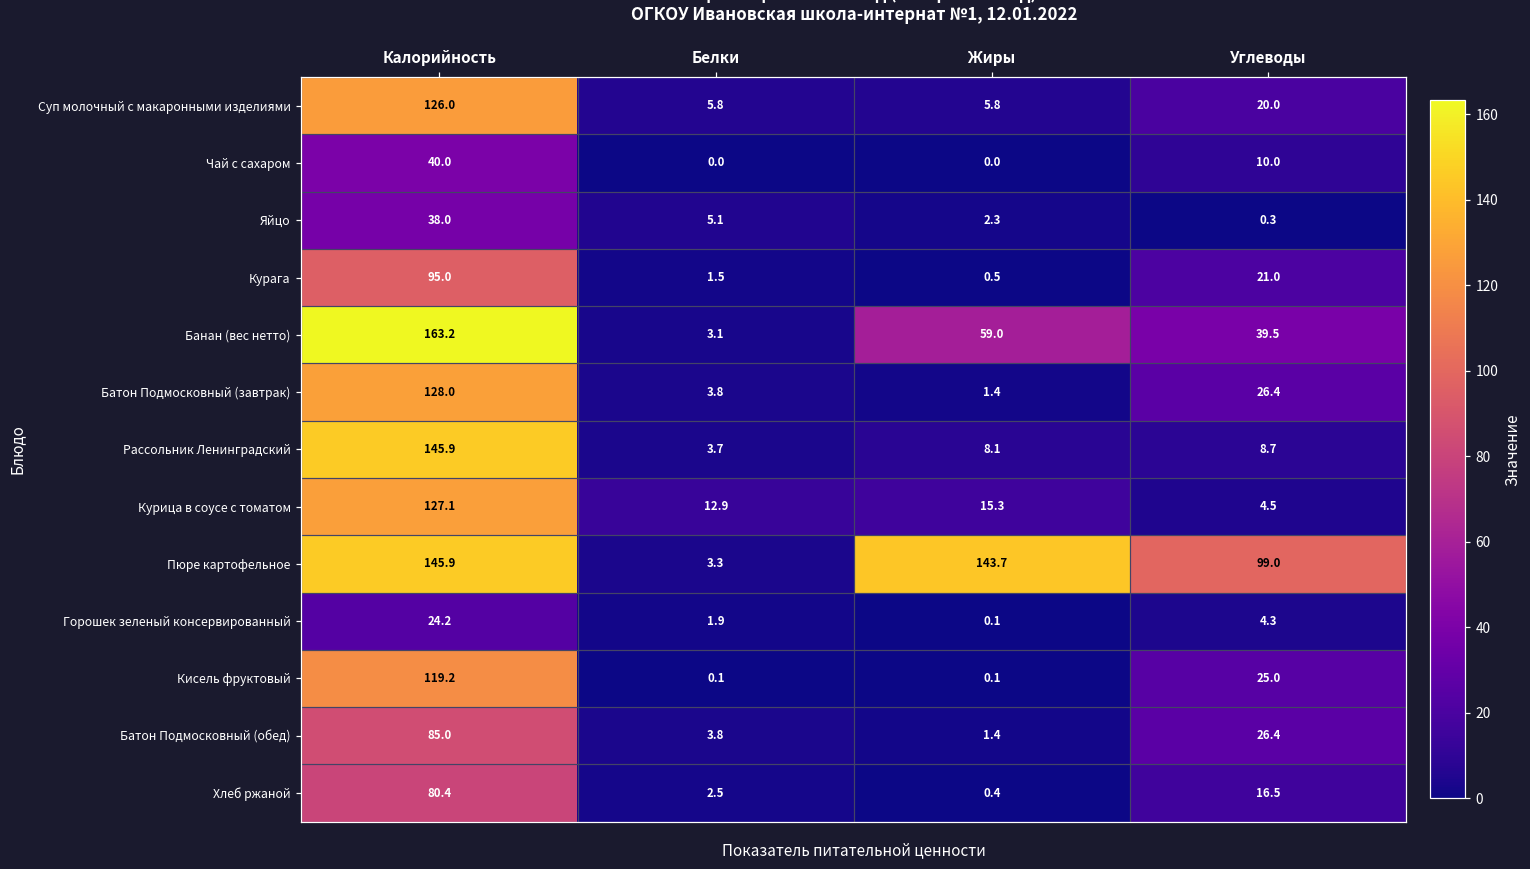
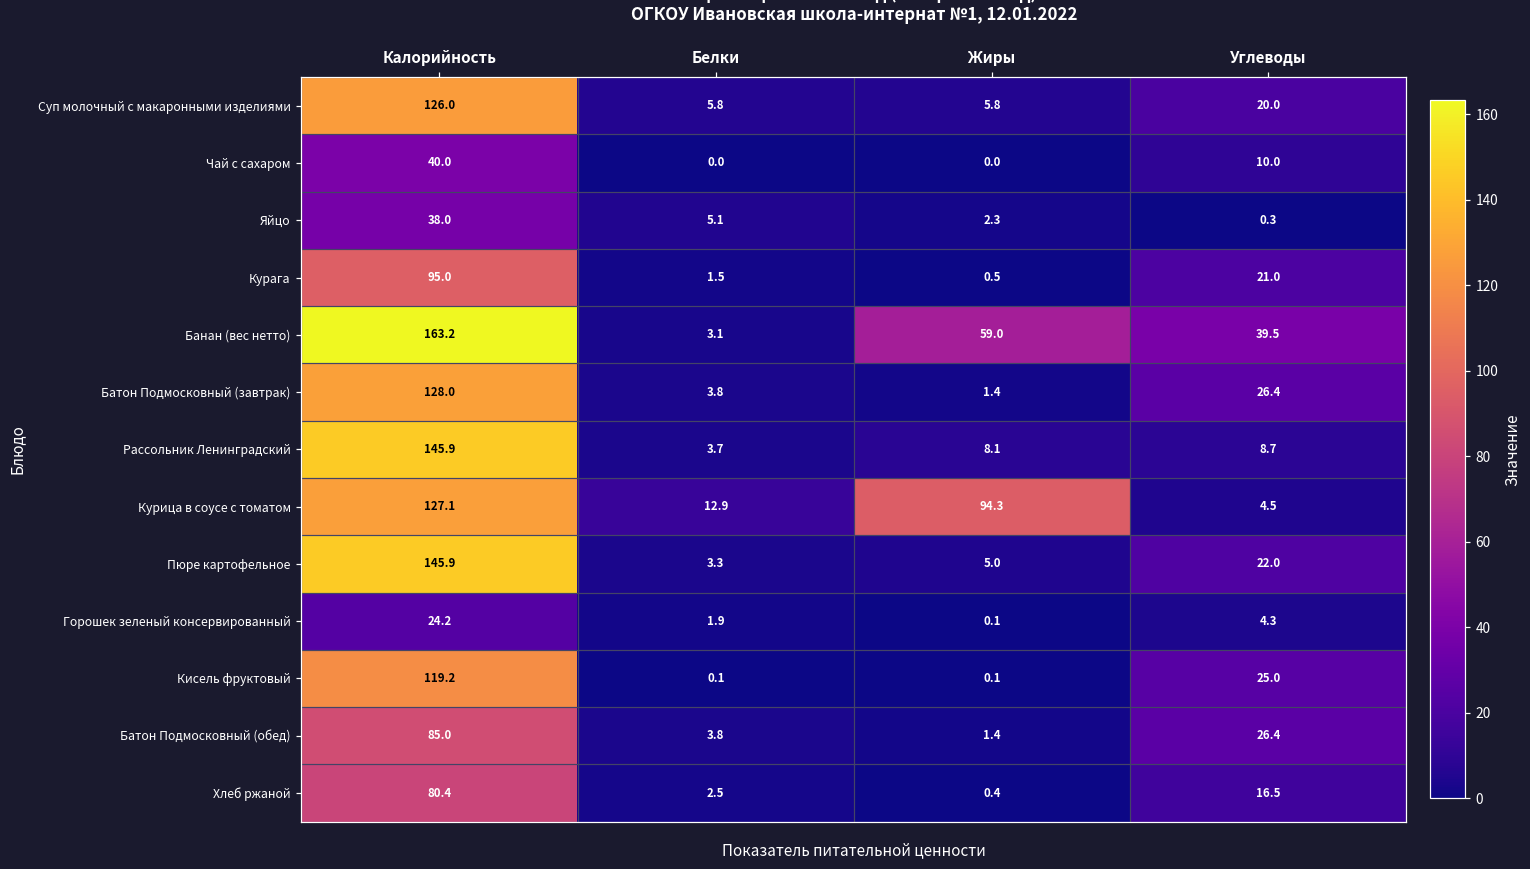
  {
    "Суп молочный с макаронными изделиями": {
      "Калорийность": 126.0,
      "Белки": 5.8,
      "Жиры": 5.8,
      "Углеводы": 20.0
    },
    "Чай с сахаром": {
      "Калорийность": 40.0,
      "Белки": 0.0,
      "Жиры": 0.0,
      "Углеводы": 10.0
    },
    "Яйцо": {
      "Калорийность": 38.0,
      "Белки": 5.1,
      "Жиры": 2.3,
      "Углеводы": 0.3
    },
    "Курага": {
      "Калорийность": 95.0,
      "Белки": 1.5,
      "Жиры": 0.5,
      "Углеводы": 21.0
    },
    "Банан (вес нетто)": {
      "Калорийность": 163.2,
      "Белки": 3.1,
      "Жиры": 59.0,
      "Углеводы": 39.5
    },
    "Батон Подмосковный (завтрак)": {
      "Калорийность": 128.0,
      "Белки": 3.8,
      "Жиры": 1.4,
      "Углеводы": 26.4
    },
    "Рассольник Ленинградский": {
      "Калорийность": 145.9,
      "Белки": 3.7,
      "Жиры": 8.1,
      "Углеводы": 8.7
    },
    "Курица в соусе с томатом": {
      "Калорийность": 127.1,
      "Белки": 12.9,
-     "Жиры": 15.3,
+     "Жиры": 94.3,
      "Углеводы": 4.5
    },
    "Пюре картофельное": {
      "Калорийность": 145.9,
      "Белки": 3.3,
-     "Жиры": 143.7,
-     "Углеводы": 99.0
+     "Жиры": 5.0,
+     "Углеводы": 22.0
    },
    "Горошек зеленый консервированный": {
      "Калорийность": 24.2,
      "Белки": 1.9,
      "Жиры": 0.1,
      "Углеводы": 4.3
    },
    "Кисель фруктовый": {
      "Калорийность": 119.2,
      "Белки": 0.1,
      "Жиры": 0.1,
      "Углеводы": 25.0
    },
    "Батон Подмосковный (обед)": {
      "Калорийность": 85.0,
      "Белки": 3.8,
      "Жиры": 1.4,
      "Углеводы": 26.4
    },
    "Хлеб ржаной": {
      "Калорийность": 80.4,
      "Белки": 2.5,
      "Жиры": 0.4,
      "Углеводы": 16.5
    }
  }
